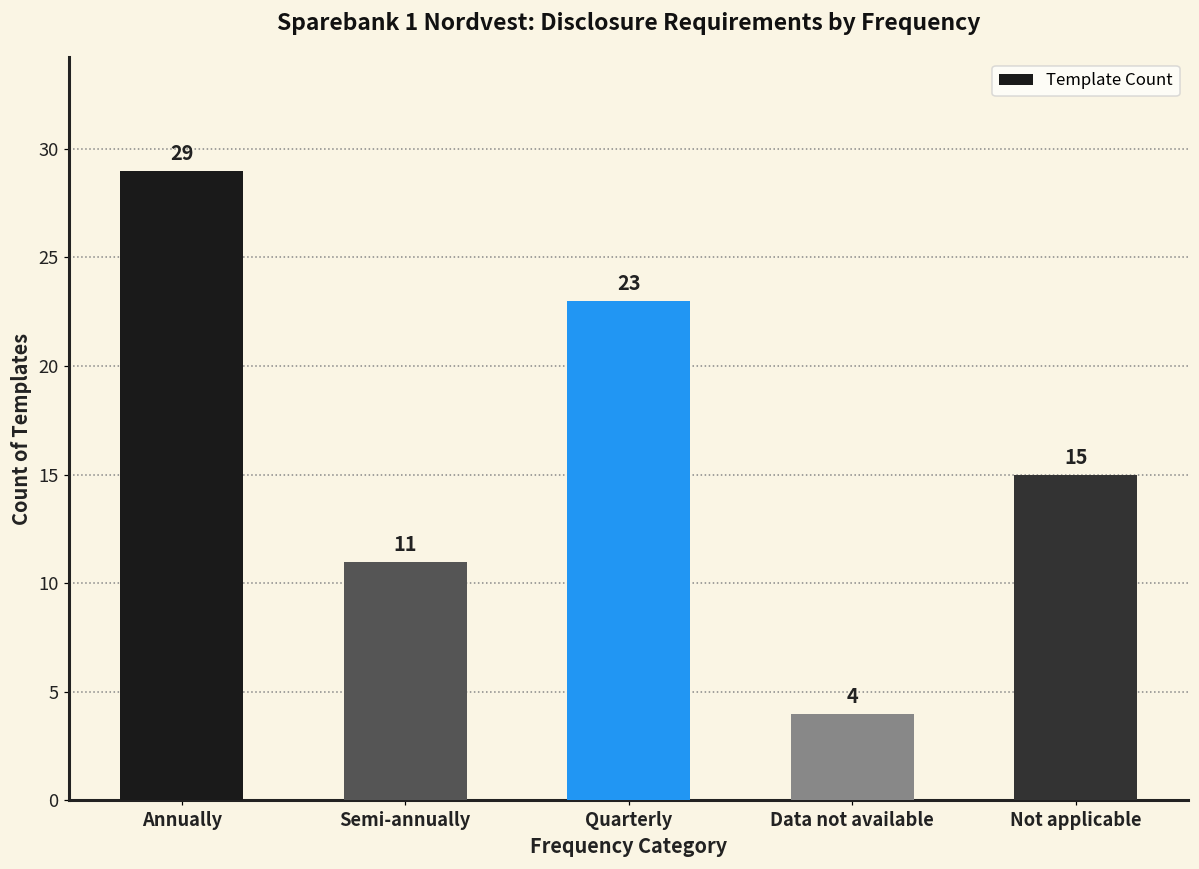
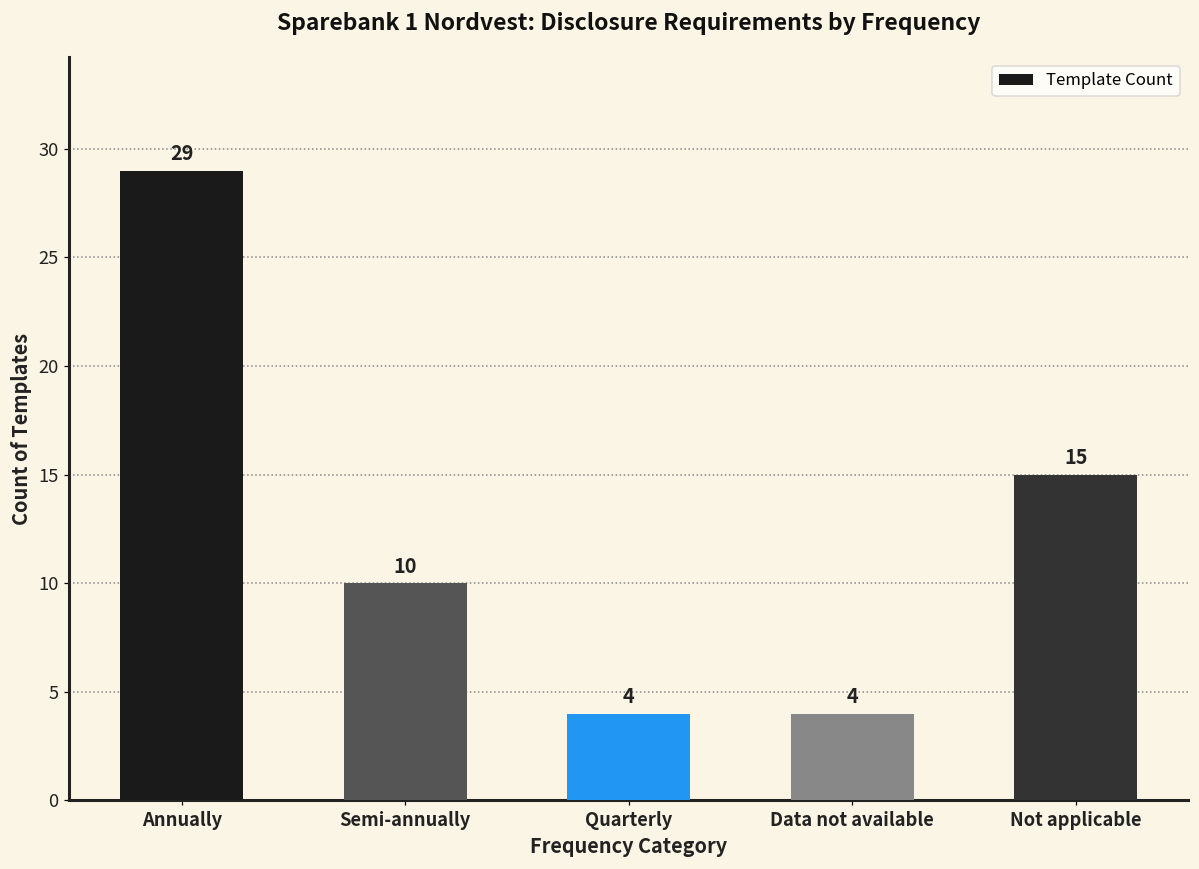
  {
    "Annually": 29,
-   "Semi-annually": 11,
-   "Quarterly": 23,
+   "Semi-annually": 10,
+   "Quarterly": 4,
    "Data not available": 4,
    "Not applicable": 15
  }
